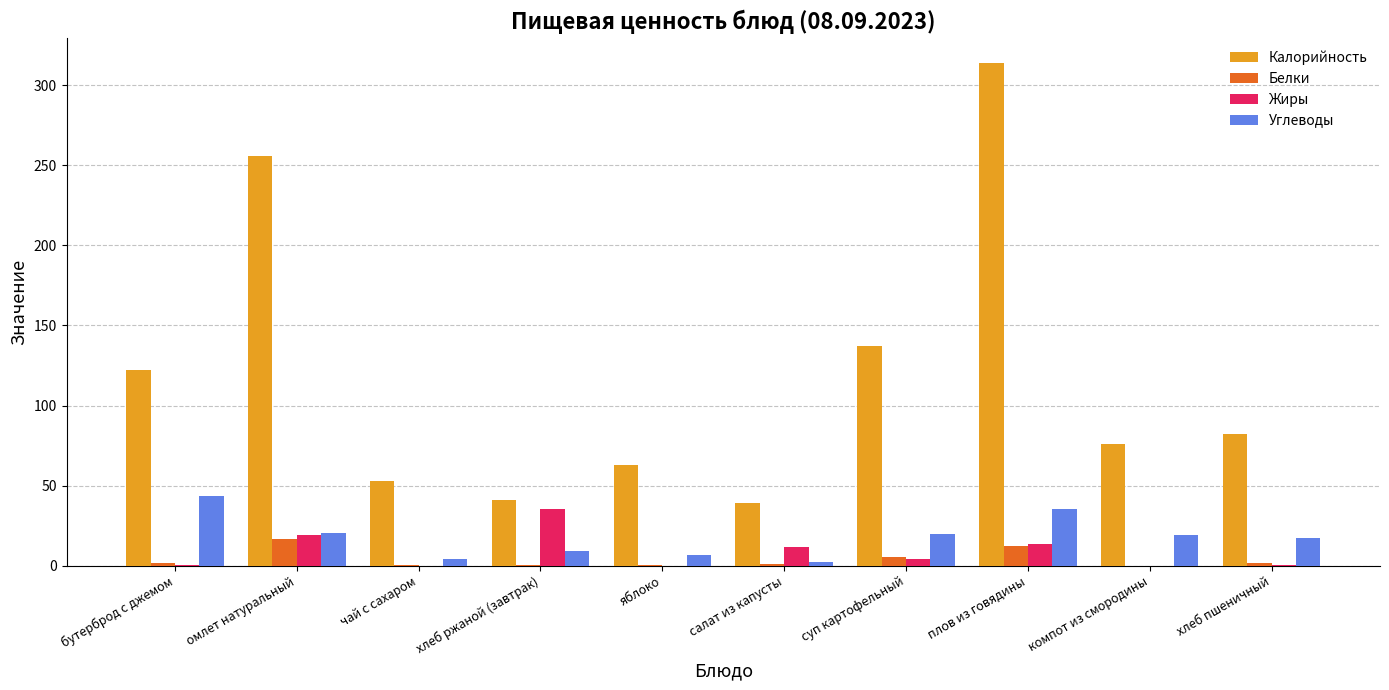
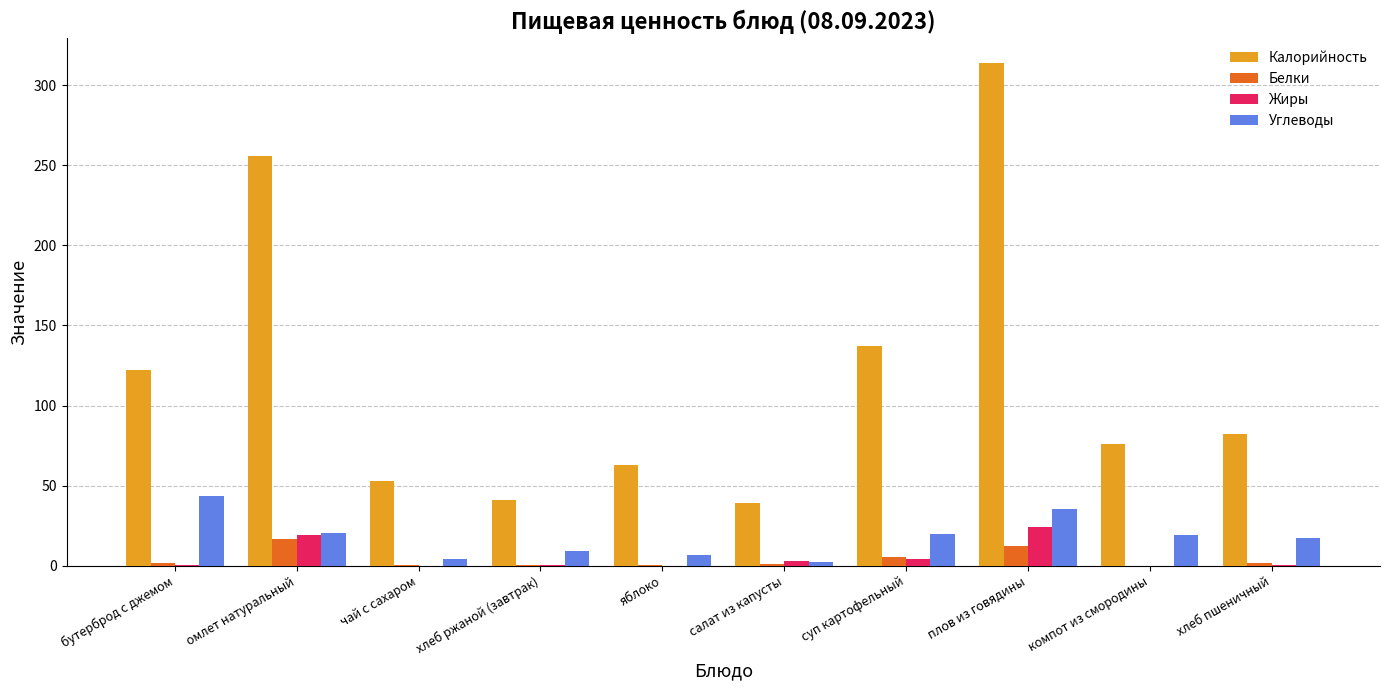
  {
    "Жиры": {
      "омлет натуральный": 19,
      "чай с сахаром": 0,
-     "хлеб ржаной (завтрак)": 36,
+     "хлеб ржаной (завтрак)": 0,
      "яблоко": 0,
-     "салат из капусты": 12,
+     "салат из капусты": 3,
      "суп картофельный": 4,
-     "плов из говядины": 14,
+     "плов из говядины": 24,
      "компот из смородины": 0
    },
    "Углеводы": {
      "бутерброд с джемом": 44,
      "омлет натуральный": 20,
      "чай с сахаром": 4,
      "хлеб ржаной (завтрак)": 9,
      "яблоко": 7,
      "салат из капусты": 2,
      "суп картофельный": 20,
      "плов из говядины": 36,
      "компот из смородины": 19,
      "хлеб пшеничный": 17
    }
  }
